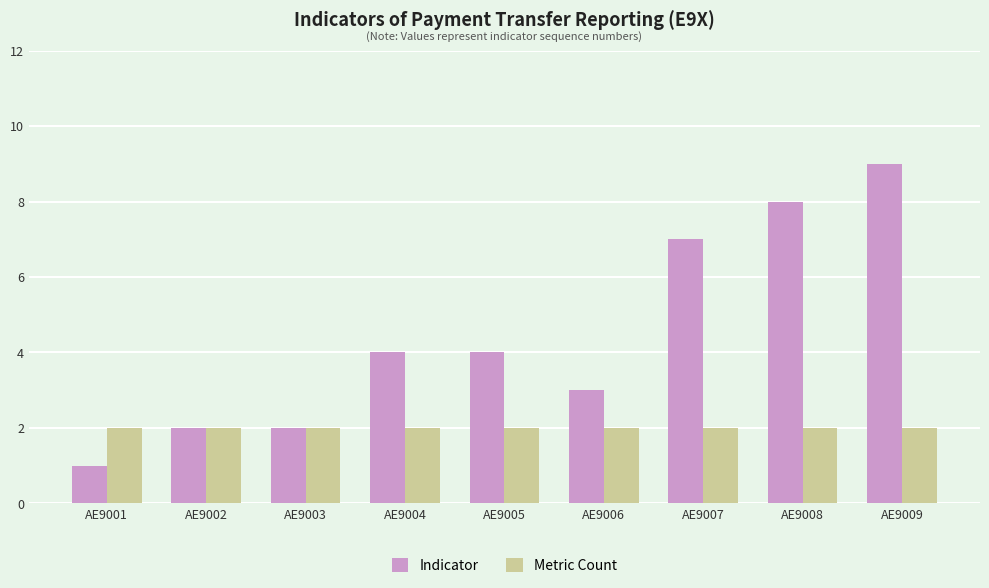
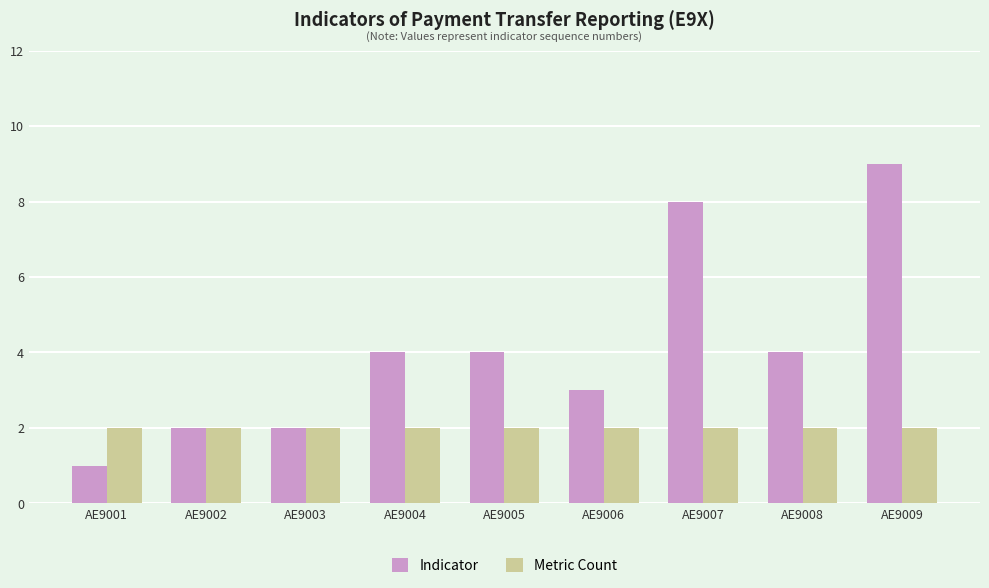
  {
    "Indicator": {
      "AE9001": 1,
      "AE9002": 2,
      "AE9003": 2,
      "AE9004": 4,
      "AE9005": 4,
      "AE9006": 3,
-     "AE9007": 7,
-     "AE9008": 8,
+     "AE9007": 8,
+     "AE9008": 4,
      "AE9009": 9
    },
    "Metric Count": {
      "AE9001": 2,
      "AE9002": 2,
      "AE9003": 2,
      "AE9004": 2,
      "AE9005": 2,
      "AE9006": 2,
      "AE9007": 2,
      "AE9008": 2,
      "AE9009": 2
    }
  }
